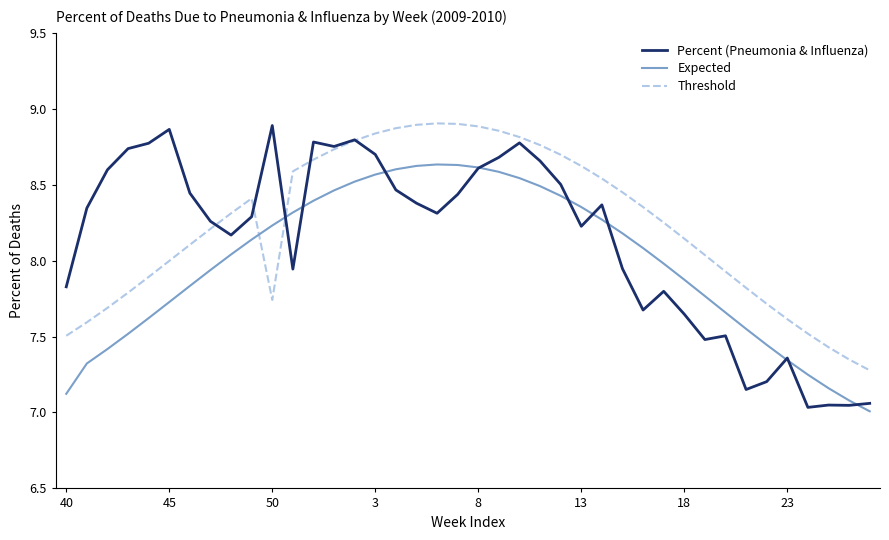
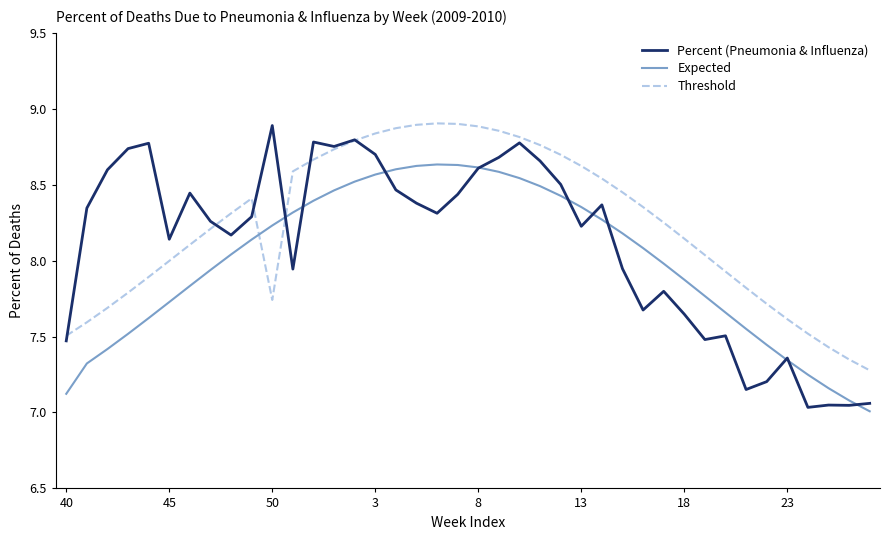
  {
    "Percent (Pneumonia & Influenza)": {
-     "40": 7.83,
-     "45": 8.86,
+     "40": 7.47,
+     "45": 8.14,
      "50": 8.89
    },
    "Expected": {
      "40": 7.12,
      "45": 7.73,
      "50": 8.23
    },
    "Threshold": {
      "40": 7.51,
      "45": 8.00,
      "50": 7.74
    }
  }
